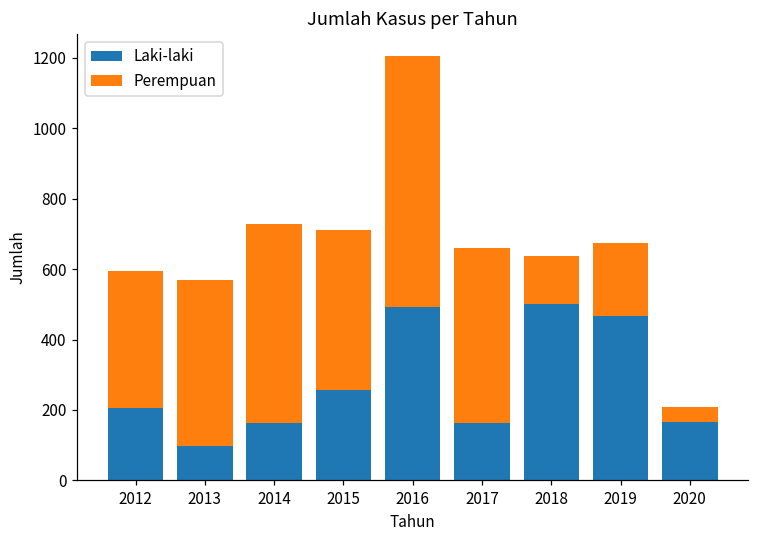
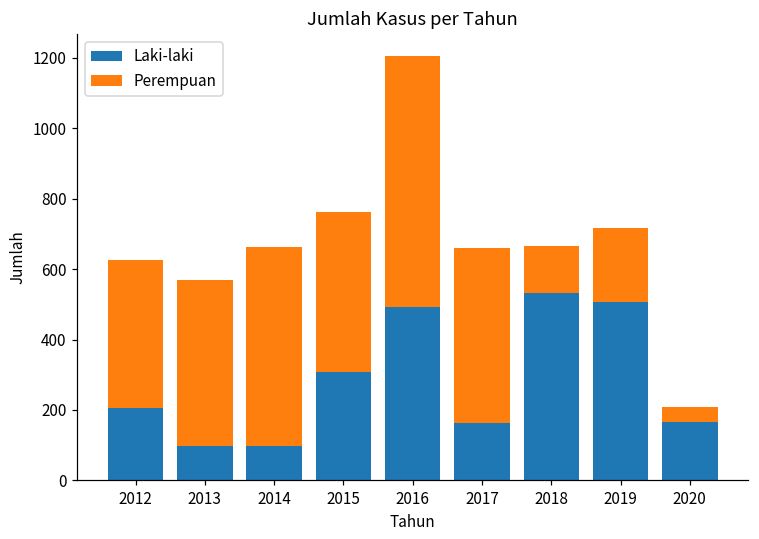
  {
    "Laki-laki": {
      "2012": 210,
      "2013": 100,
-     "2014": 160,
-     "2015": 260,
+     "2014": 100,
+     "2015": 310,
      "2016": 490,
      "2017": 160,
-     "2018": 500,
-     "2019": 470,
+     "2018": 530,
+     "2019": 510,
      "2020": 170
    },
    "Perempuan": {
-     "2012": 390,
+     "2012": 420,
      "2013": 470,
      "2014": 570,
      "2015": 450,
      "2016": 710,
      "2017": 500,
      "2018": 140,
      "2019": 210,
      "2020": 40
    }
  }
